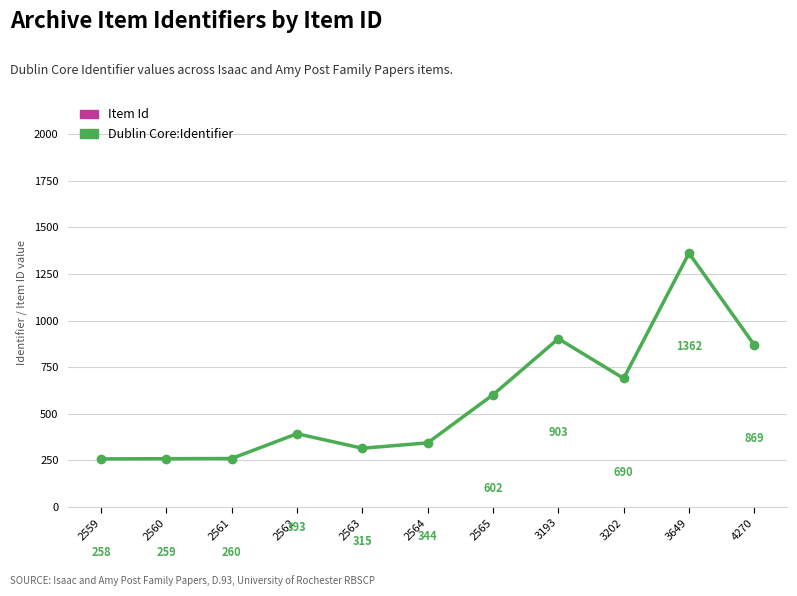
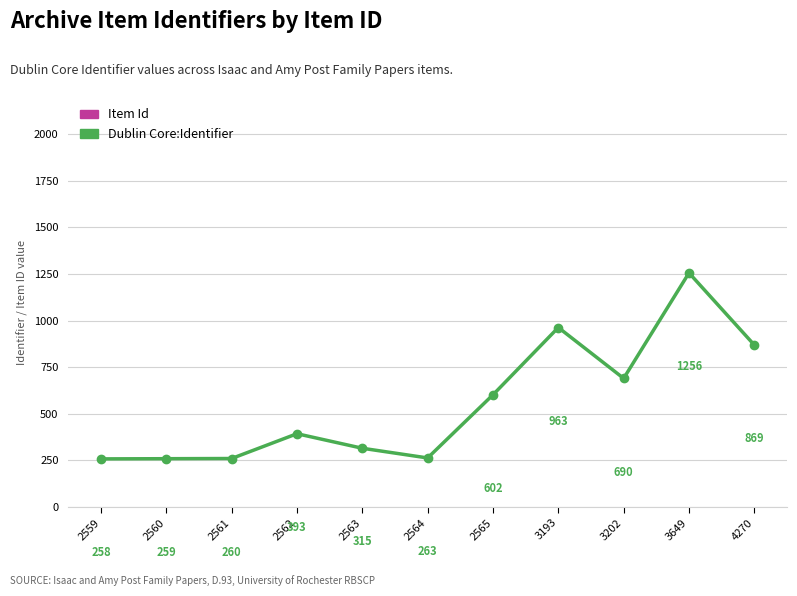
  {
    "Dublin Core:Identifier": {
-     "2564": 344,
-     "3193": 903,
-     "3649": 1362
+     "2564": 263,
+     "3193": 963,
+     "3649": 1256
    }
  }
